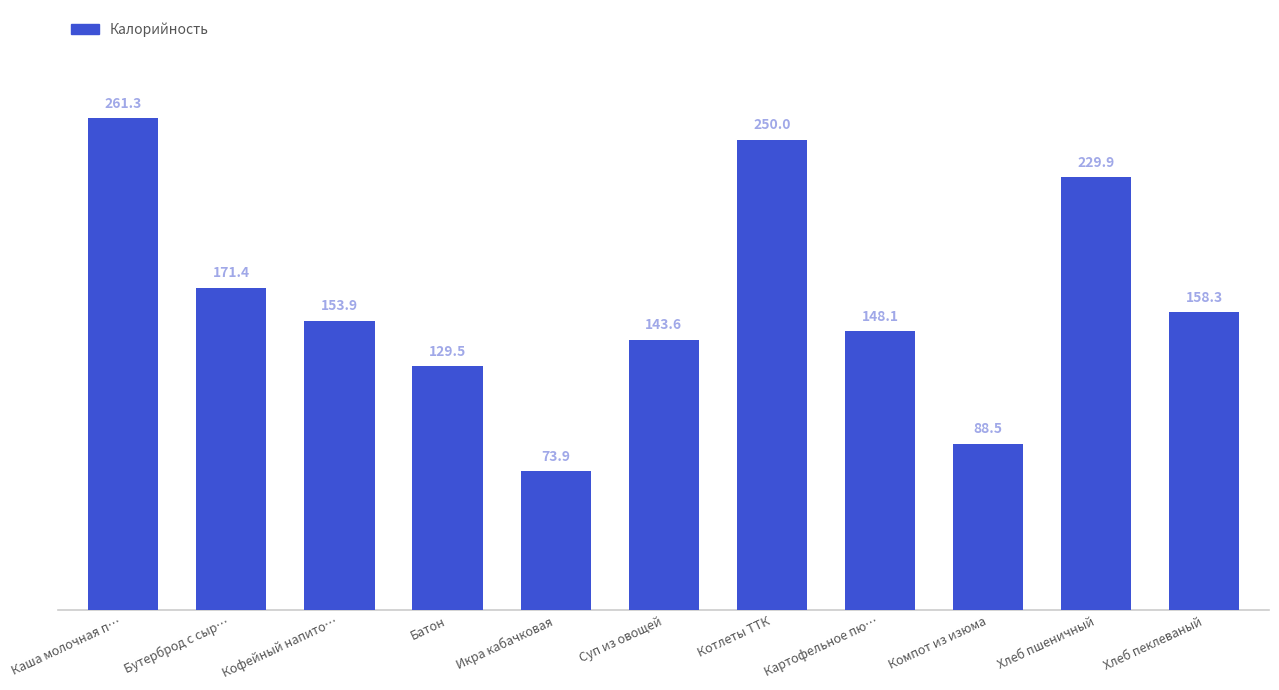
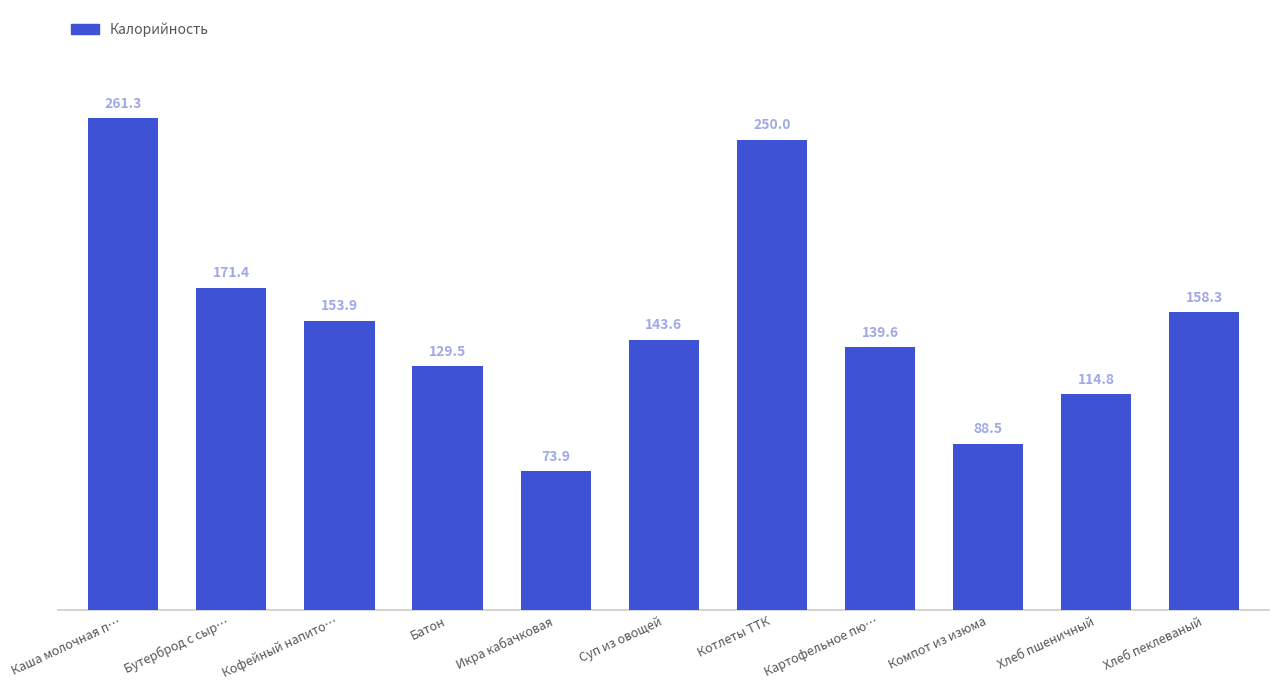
  {
    "Каша молочная п…": 261.3,
    "Бутерброд с сыр…": 171.4,
    "Кофейный напито…": 153.9,
    "Батон": 129.5,
    "Икра кабачковая": 73.9,
    "Суп из овощей": 143.6,
    "Котлеты ТТК": 250.0,
-   "Картофельное пю…": 148.1,
+   "Картофельное пю…": 139.6,
    "Компот из изюма": 88.5,
-   "Хлеб пшеничный": 229.9,
+   "Хлеб пшеничный": 114.8,
    "Хлеб пеклеваный": 158.3
  }
